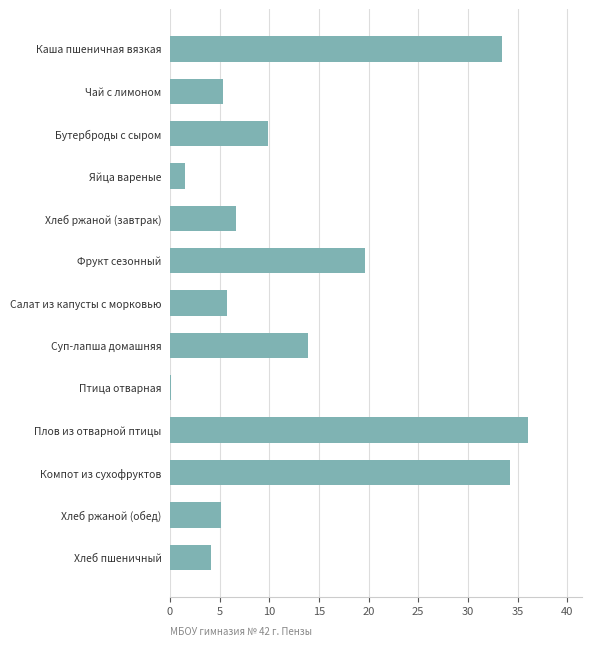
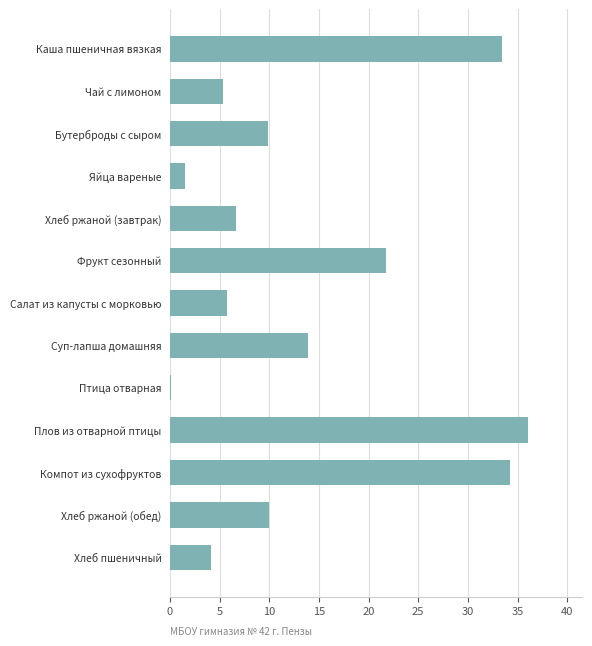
  {
    "Каша пшеничная вязкая": 33,
    "Чай с лимоном": 5,
    "Бутерброды с сыром": 10,
    "Яйца вареные": 2,
    "Хлеб ржаной (завтрак)": 7,
-   "Фрукт сезонный": 20,
+   "Фрукт сезонный": 22,
    "Салат из капусты с морковью": 6,
    "Суп-лапша домашняя": 14,
    "Плов из отварной птицы": 36,
    "Компот из сухофруктов": 34,
-   "Хлеб ржаной (обед)": 5,
+   "Хлеб ржаной (обед)": 10,
    "Хлеб пшеничный": 4
  }
